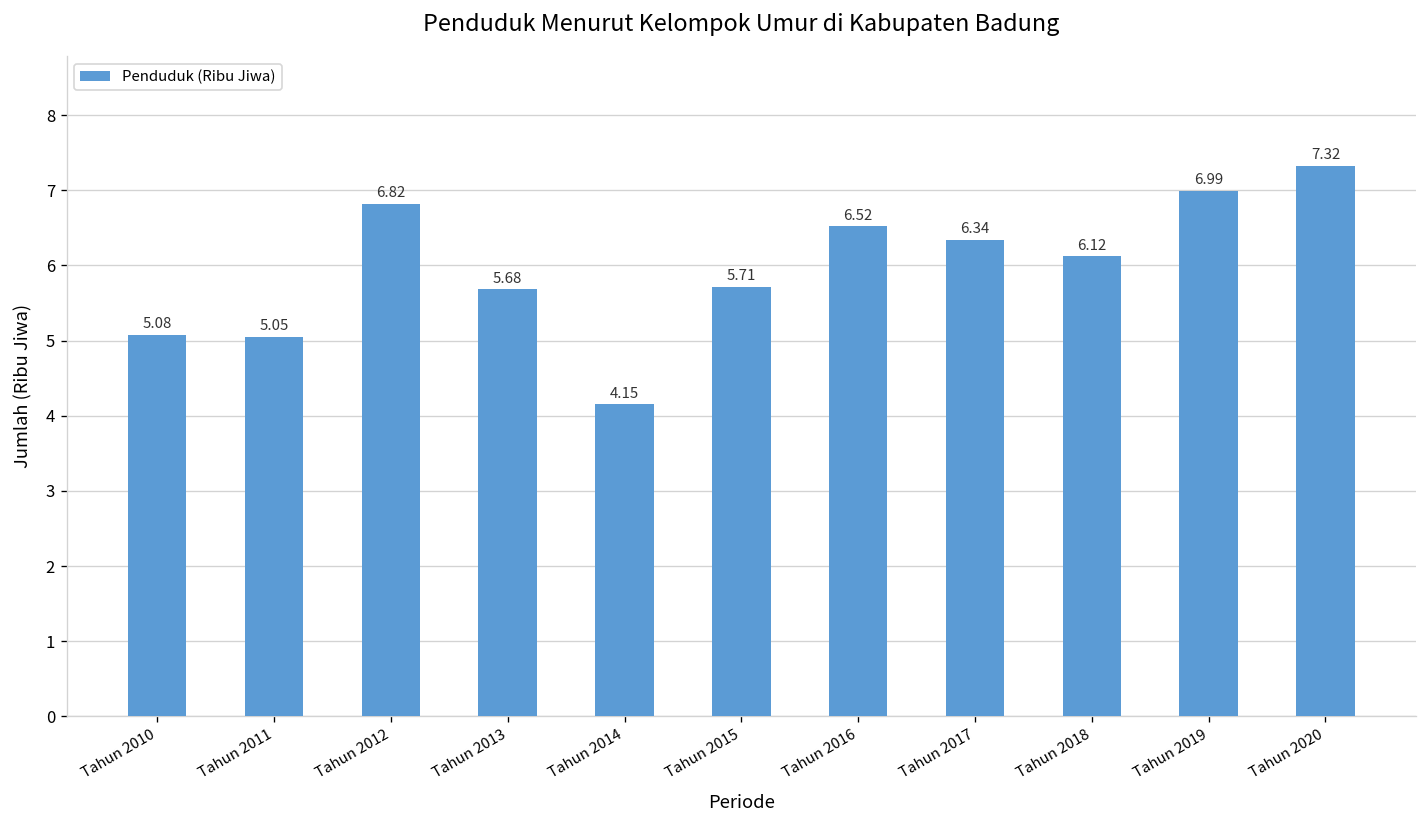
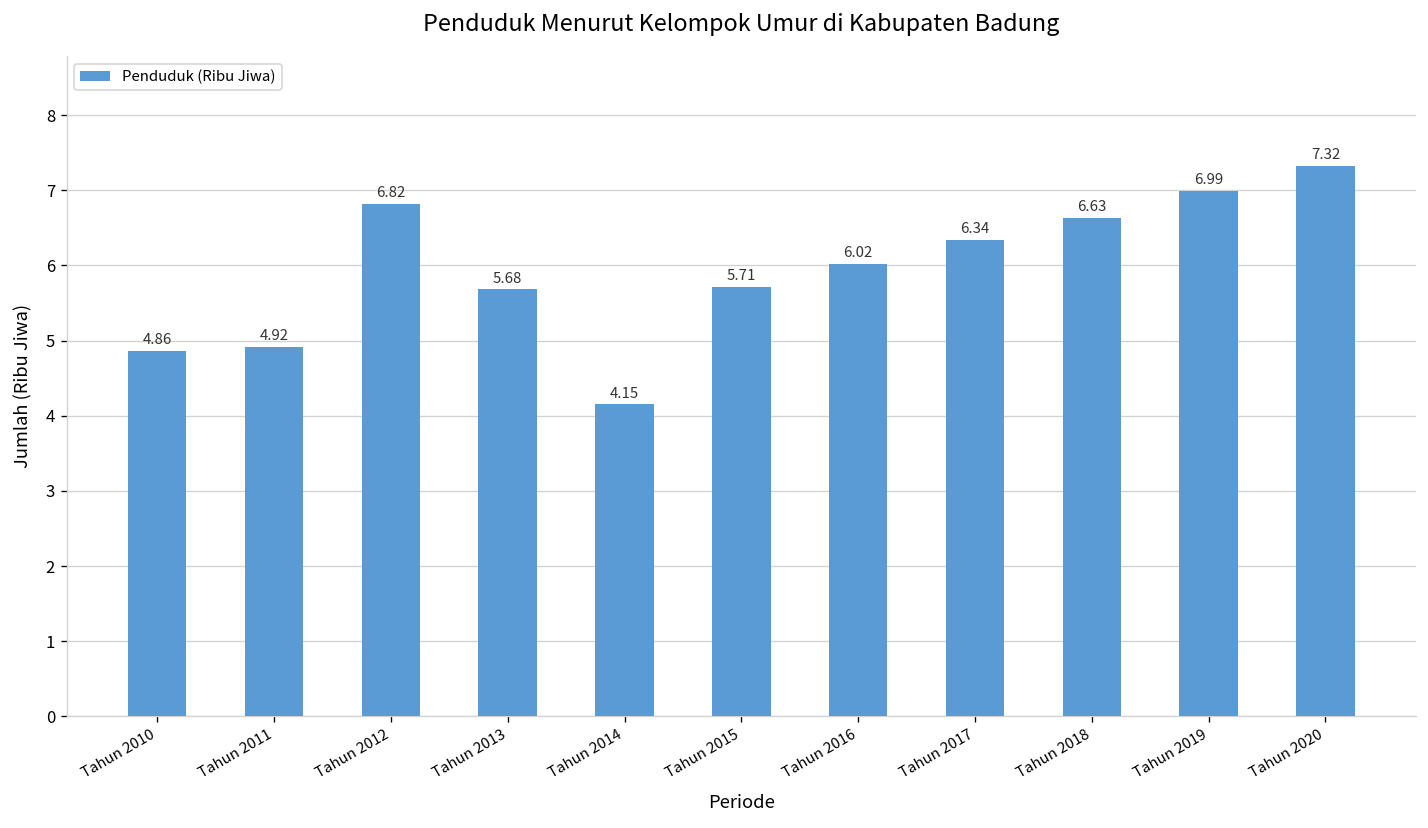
  {
-   "Tahun 2010": 5.08,
-   "Tahun 2011": 5.05,
+   "Tahun 2010": 4.86,
+   "Tahun 2011": 4.92,
    "Tahun 2012": 6.82,
    "Tahun 2013": 5.68,
    "Tahun 2014": 4.15,
    "Tahun 2015": 5.71,
-   "Tahun 2016": 6.52,
+   "Tahun 2016": 6.02,
    "Tahun 2017": 6.34,
-   "Tahun 2018": 6.12,
+   "Tahun 2018": 6.63,
    "Tahun 2019": 6.99,
    "Tahun 2020": 7.32
  }
